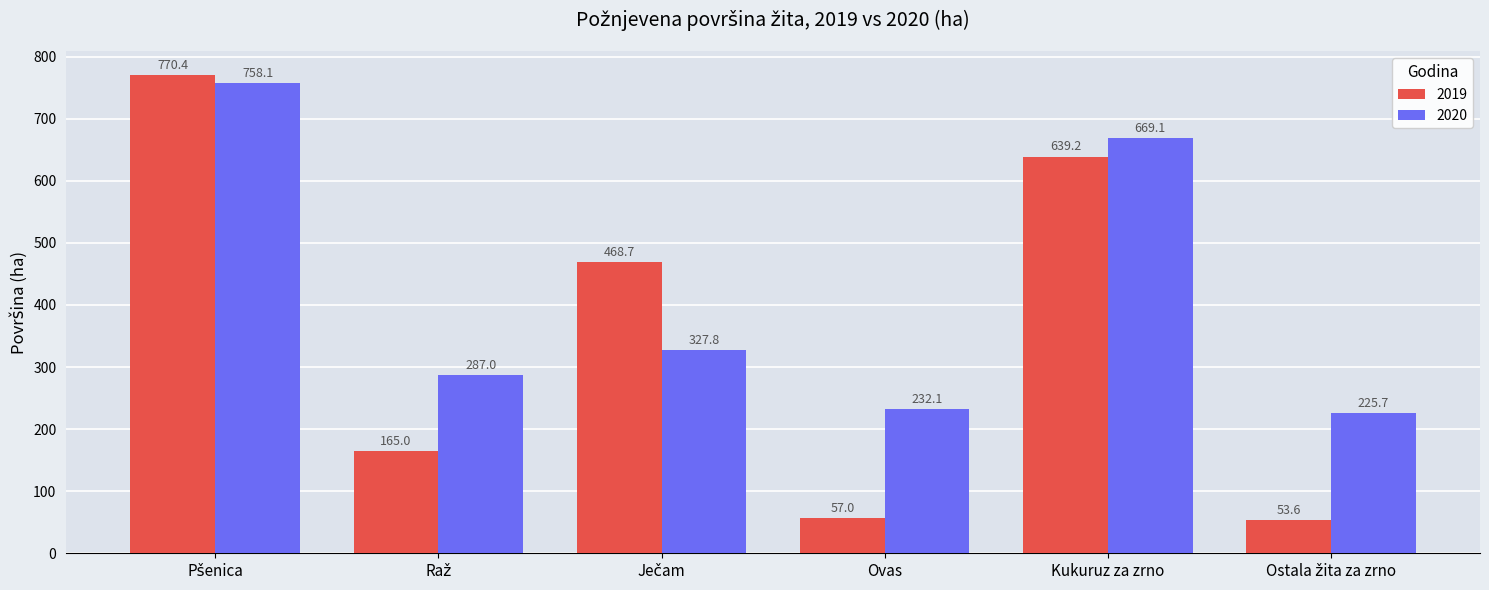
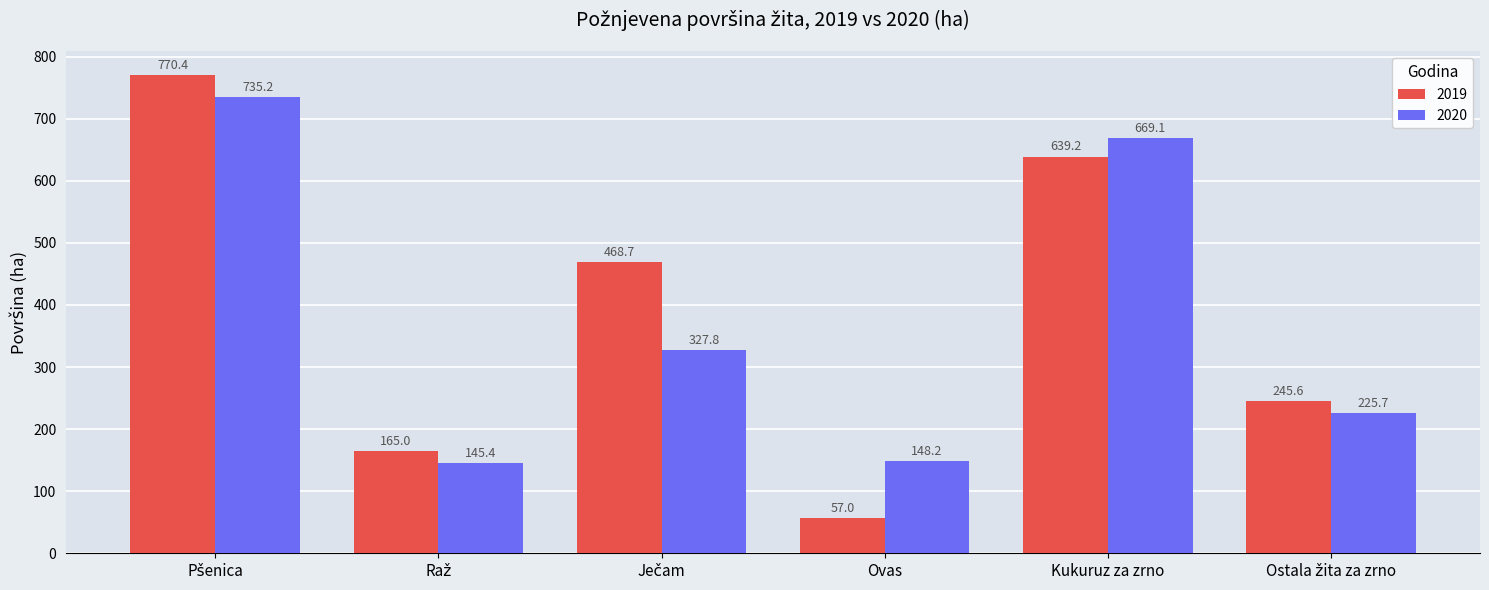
  {
    "2019": {
      "Pšenica": 770.4,
      "Raž": 165.0,
      "Ječam": 468.7,
      "Ovas": 57.0,
      "Kukuruz za zrno": 639.2,
-     "Ostala žita za zrno": 53.6
+     "Ostala žita za zrno": 245.6
    },
    "2020": {
-     "Pšenica": 758.1,
-     "Raž": 287.0,
+     "Pšenica": 735.2,
+     "Raž": 145.4,
      "Ječam": 327.8,
-     "Ovas": 232.1,
+     "Ovas": 148.2,
      "Kukuruz za zrno": 669.1,
      "Ostala žita za zrno": 225.7
    }
  }
